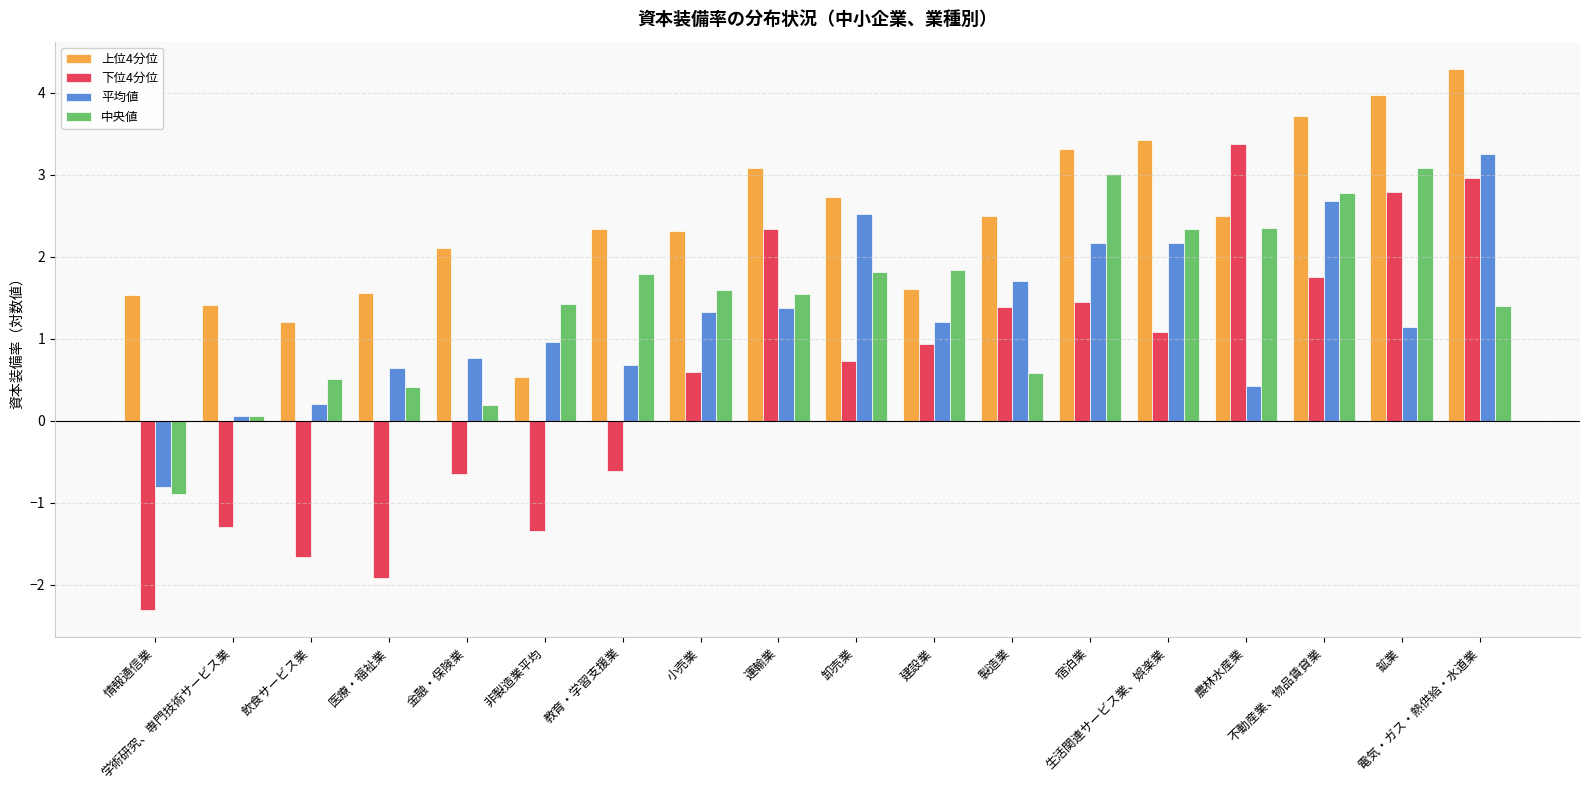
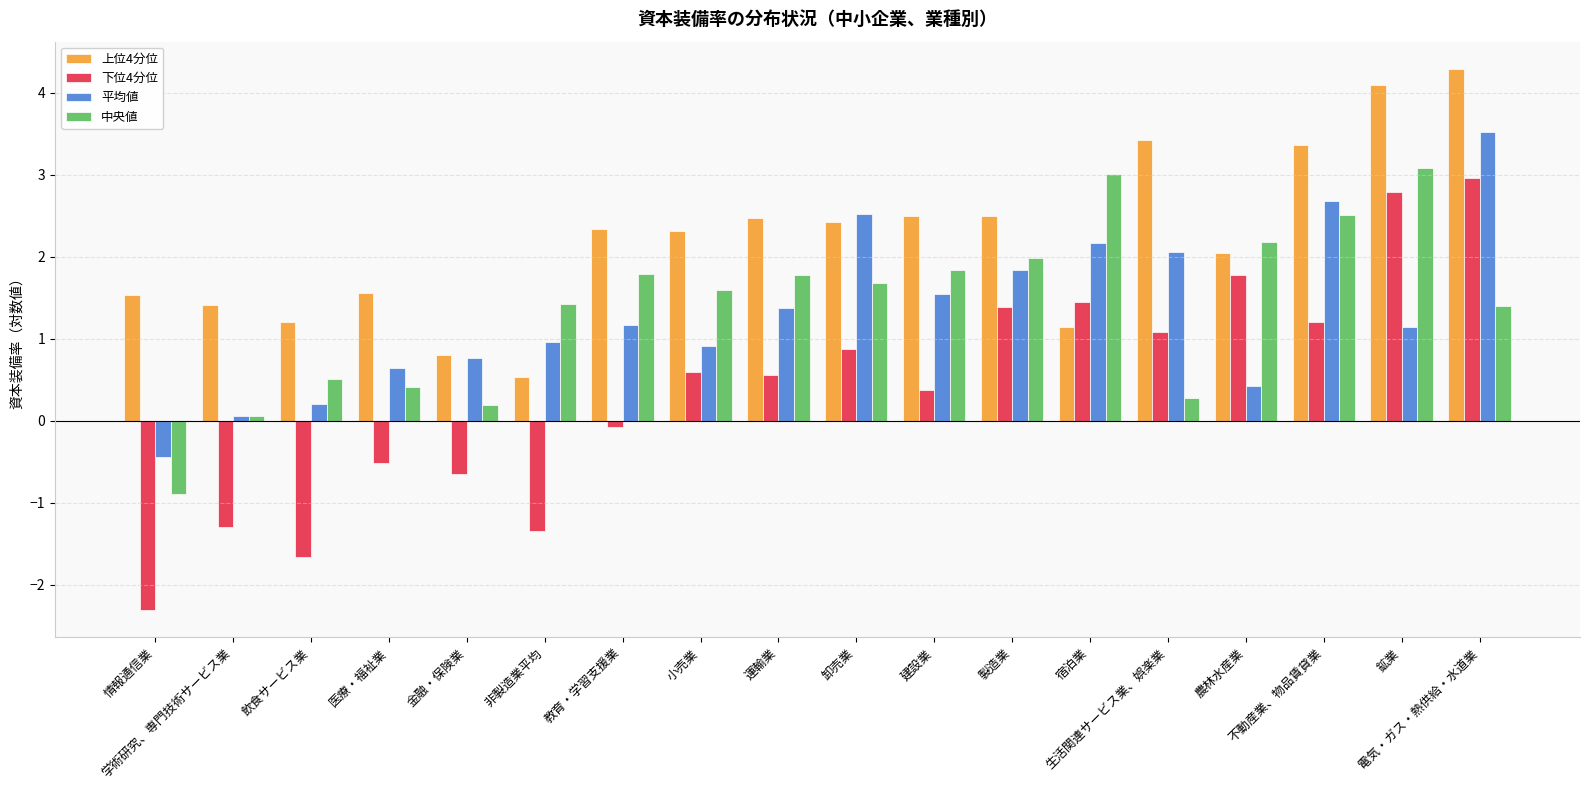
  {
    "上位4分位": {
      "情報通信業": 1.5,
      "学術研究、専門技術サービス業": 1.4,
      "飲食サービス業": 1.2,
      "医療・福祉業": 1.6,
-     "金融・保険業": 2.1,
+     "金融・保険業": 0.8,
      "非製造業平均": 0.5,
      "教育・学習支援業": 2.3,
      "小売業": 2.3,
-     "運輸業": 3.1,
-     "卸売業": 2.7,
-     "建設業": 1.6,
+     "運輸業": 2.5,
+     "卸売業": 2.4,
+     "建設業": 2.5,
      "製造業": 2.5,
-     "宿泊業": 3.3,
+     "宿泊業": 1.1,
      "生活関連サービス業、娯楽業": 3.4,
-     "農林水産業": 2.5,
-     "不動産業、物品賃貸業": 3.7,
-     "鉱業": 4.0,
+     "農林水産業": 2.0,
+     "不動産業、物品賃貸業": 3.4,
+     "鉱業": 4.1,
      "電気・ガス・熱供給・水道業": 4.3
    },
    "下位4分位": {
      "情報通信業": -2.3,
      "学術研究、専門技術サービス業": -1.3,
      "飲食サービス業": -1.7,
-     "医療・福祉業": -1.9,
+     "医療・福祉業": -0.5,
      "金融・保険業": -0.6,
      "非製造業平均": -1.3,
-     "教育・学習支援業": -0.6,
+     "教育・学習支援業": -0.1,
      "小売業": 0.6,
-     "運輸業": 2.3,
-     "卸売業": 0.7,
-     "建設業": 0.9,
+     "運輸業": 0.6,
+     "卸売業": 0.9,
+     "建設業": 0.4,
      "製造業": 1.4,
      "宿泊業": 1.4,
      "生活関連サービス業、娯楽業": 1.1,
-     "農林水産業": 3.4,
-     "不動産業、物品賃貸業": 1.8,
+     "農林水産業": 1.8,
+     "不動産業、物品賃貸業": 1.2,
      "鉱業": 2.8,
      "電気・ガス・熱供給・水道業": 3.0
    },
    "平均値": {
-     "情報通信業": -0.8,
+     "情報通信業": -0.4,
      "学術研究、専門技術サービス業": 0.1,
      "飲食サービス業": 0.2,
      "医療・福祉業": 0.6,
      "金融・保険業": 0.8,
      "非製造業平均": 1.0,
-     "教育・学習支援業": 0.7,
-     "小売業": 1.3,
+     "教育・学習支援業": 1.2,
+     "小売業": 0.9,
      "運輸業": 1.4,
      "卸売業": 2.5,
-     "建設業": 1.2,
-     "製造業": 1.7,
+     "建設業": 1.5,
+     "製造業": 1.8,
      "宿泊業": 2.2,
-     "生活関連サービス業、娯楽業": 2.2,
+     "生活関連サービス業、娯楽業": 2.1,
      "農林水産業": 0.4,
      "不動産業、物品賃貸業": 2.7,
      "鉱業": 1.1,
-     "電気・ガス・熱供給・水道業": 3.3
+     "電気・ガス・熱供給・水道業": 3.5
    },
    "中央値": {
      "情報通信業": -0.9,
      "学術研究、専門技術サービス業": 0.1,
      "飲食サービス業": 0.5,
      "医療・福祉業": 0.4,
      "金融・保険業": 0.2,
      "非製造業平均": 1.4,
      "教育・学習支援業": 1.8,
      "小売業": 1.6,
-     "運輸業": 1.5,
-     "卸売業": 1.8,
+     "運輸業": 1.8,
+     "卸売業": 1.7,
      "建設業": 1.8,
-     "製造業": 0.6,
+     "製造業": 2.0,
      "宿泊業": 3.0,
-     "生活関連サービス業、娯楽業": 2.3,
-     "農林水産業": 2.4,
-     "不動産業、物品賃貸業": 2.8,
+     "生活関連サービス業、娯楽業": 0.3,
+     "農林水産業": 2.2,
+     "不動産業、物品賃貸業": 2.5,
      "鉱業": 3.1,
      "電気・ガス・熱供給・水道業": 1.4
    }
  }
